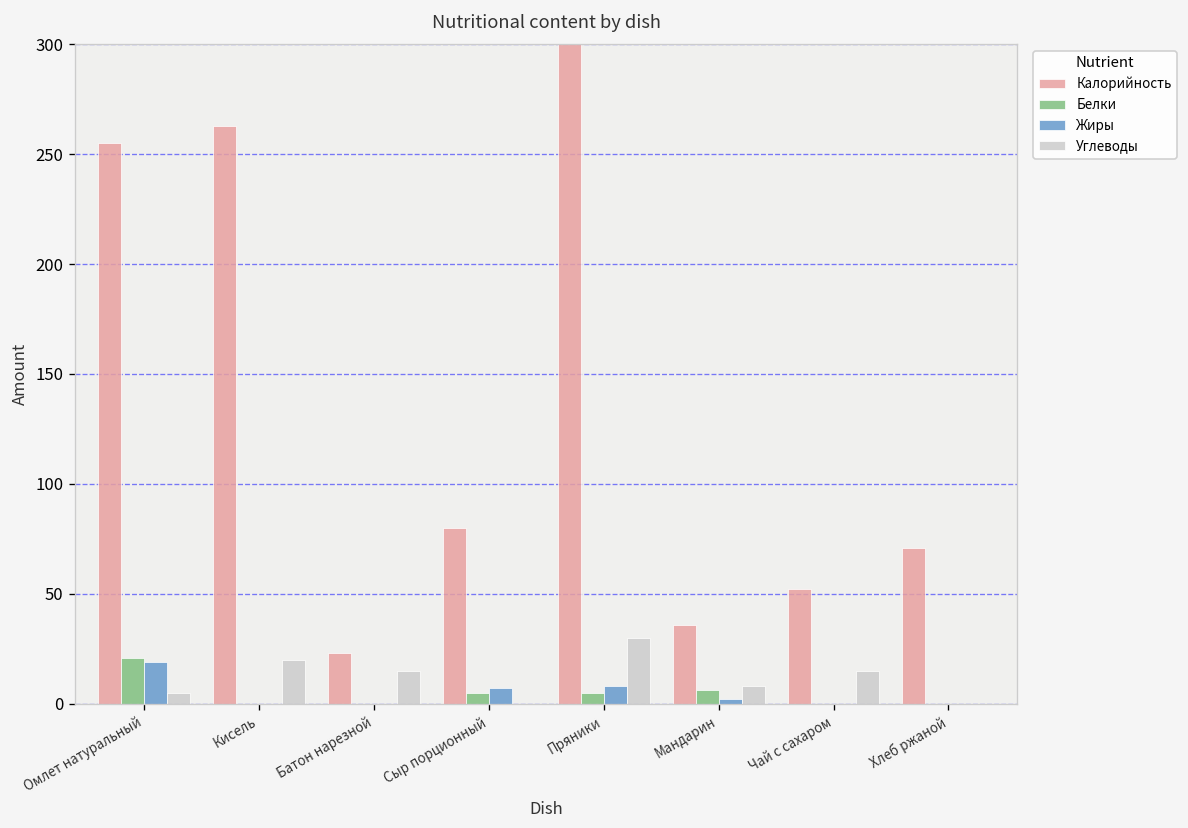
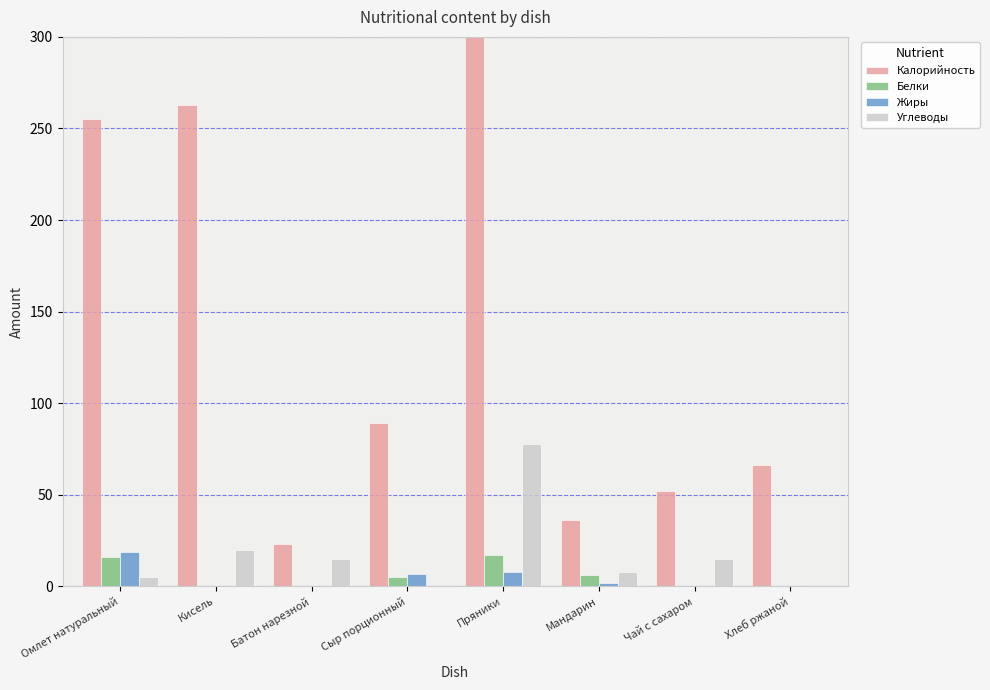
  {
    "Калорийность": {
      "Омлет натуральный": 255,
      "Кисель": 263,
      "Батон нарезной": 23,
-     "Сыр порционный": 80,
+     "Сыр порционный": 89,
      "Мандарин": 36,
      "Чай с сахаром": 52,
-     "Хлеб ржаной": 71
+     "Хлеб ржаной": 66
    },
    "Белки": {
-     "Омлет натуральный": 21,
+     "Омлет натуральный": 16,
      "Кисель": 0,
      "Батон нарезной": 0,
      "Сыр порционный": 5,
-     "Пряники": 5,
+     "Пряники": 17,
      "Мандарин": 6,
      "Чай с сахаром": 0,
      "Хлеб ржаной": 0
    },
    "Жиры": {
      "Омлет натуральный": 19,
      "Кисель": 0,
      "Батон нарезной": 0,
      "Сыр порционный": 7,
      "Пряники": 8,
      "Мандарин": 2,
      "Чай с сахаром": 0,
      "Хлеб ржаной": 0
    },
    "Углеводы": {
      "Омлет натуральный": 5,
      "Кисель": 20,
      "Батон нарезной": 15,
      "Сыр порционный": 0,
-     "Пряники": 30,
+     "Пряники": 78,
      "Мандарин": 8,
      "Чай с сахаром": 15,
      "Хлеб ржаной": 0
    }
  }
